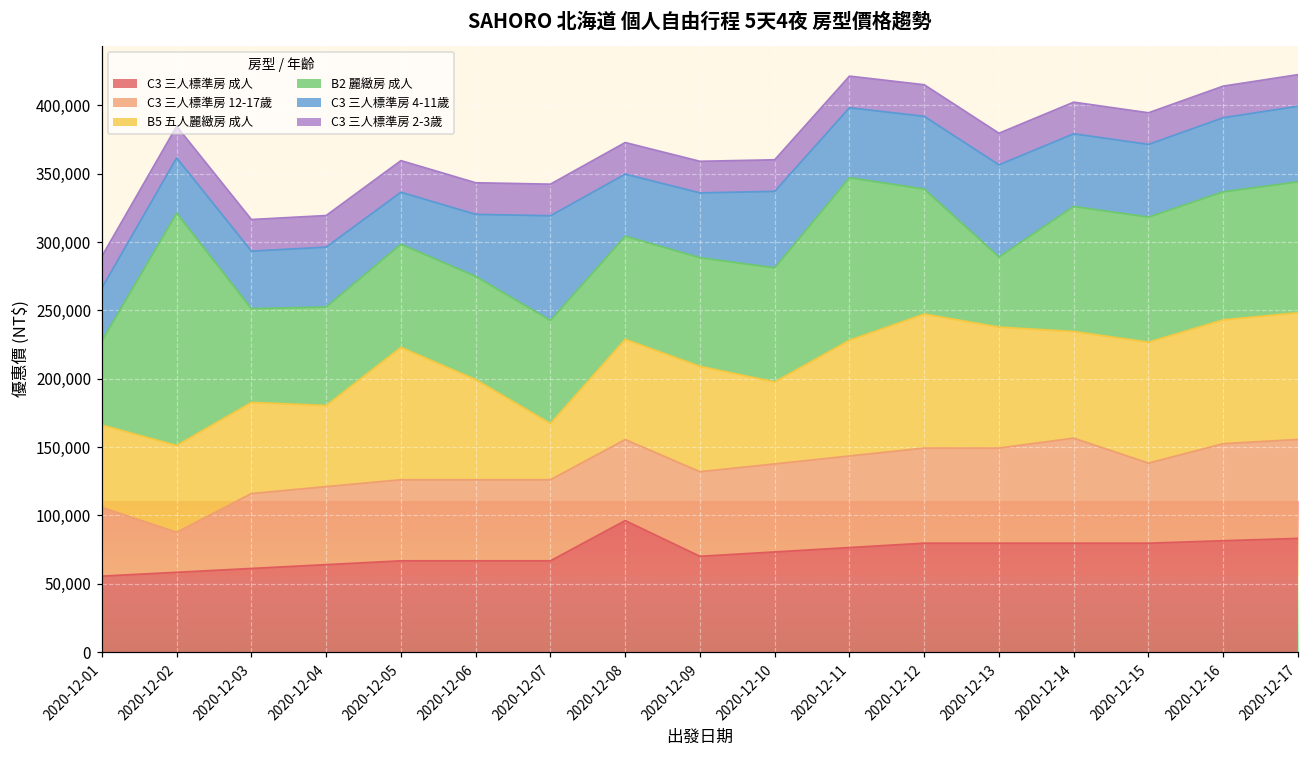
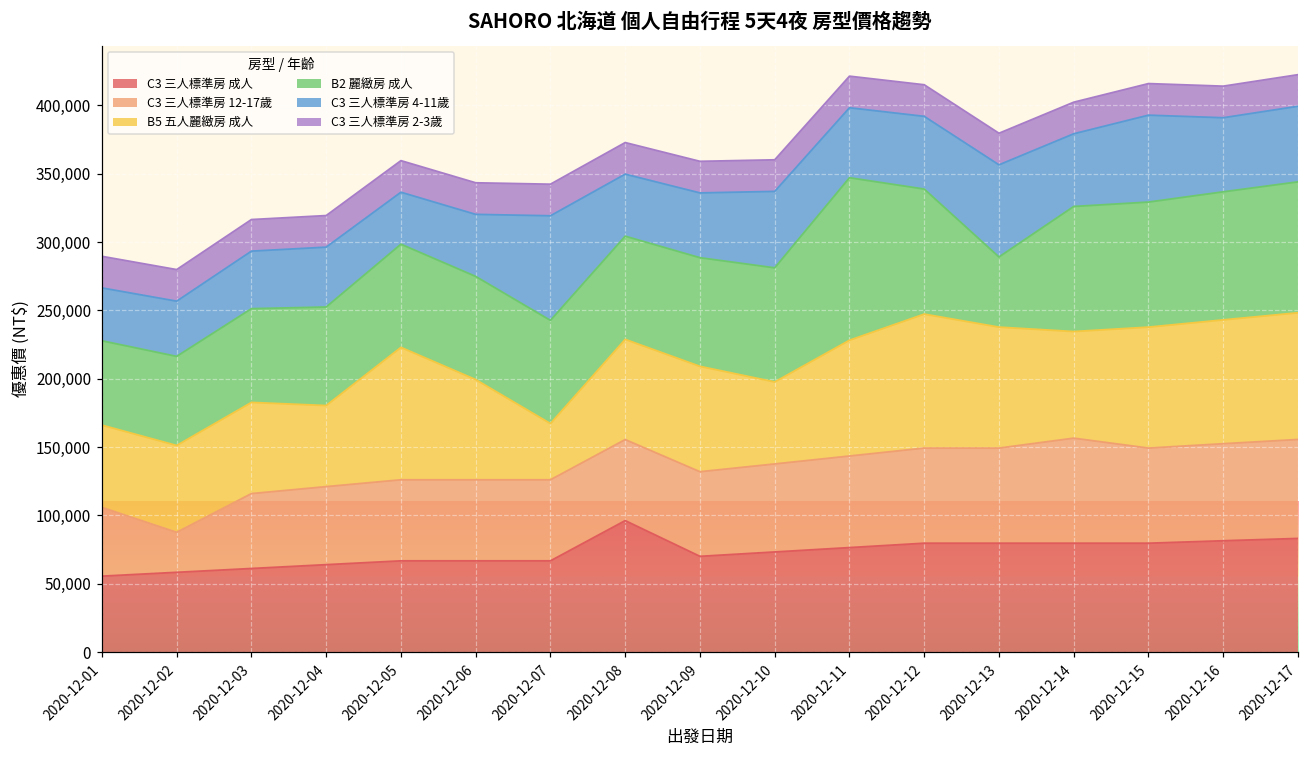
  {
    "C3 三人標準房 成人": {
      "2020-12-01": "56,000",
      "2020-12-02": "58,000",
      "2020-12-03": "61,000",
      "2020-12-04": "64,000",
      "2020-12-05": "67,000",
      "2020-12-06": "67,000",
      "2020-12-07": "67,000",
      "2020-12-08": "96,000",
      "2020-12-09": "70,000",
      "2020-12-10": "73,000",
      "2020-12-11": "76,000",
      "2020-12-12": "80,000",
      "2020-12-13": "80,000",
      "2020-12-14": "80,000",
      "2020-12-15": "80,000",
      "2020-12-16": "81,000",
      "2020-12-17": "83,000"
    },
    "C3 三人標準房 12-17歲": {
      "2020-12-01": "50,000",
      "2020-12-02": "29,000",
      "2020-12-03": "55,000",
      "2020-12-04": "57,000",
      "2020-12-05": "59,000",
      "2020-12-06": "59,000",
      "2020-12-07": "59,000",
      "2020-12-08": "59,000",
      "2020-12-09": "62,000",
      "2020-12-10": "64,000",
      "2020-12-11": "67,000",
      "2020-12-12": "70,000",
      "2020-12-13": "70,000",
      "2020-12-14": "77,000",
-     "2020-12-15": "59,000",
+     "2020-12-15": "70,000",
      "2020-12-16": "71,000",
      "2020-12-17": "72,000"
    },
    "B5 五人麗緻房 成人": {
      "2020-12-01": "60,000",
      "2020-12-02": "64,000",
      "2020-12-03": "67,000",
      "2020-12-04": "59,000",
      "2020-12-05": "97,000",
      "2020-12-06": "73,000",
      "2020-12-07": "41,000",
      "2020-12-08": "73,000",
      "2020-12-09": "77,000",
      "2020-12-10": "60,000",
      "2020-12-11": "85,000",
      "2020-12-12": "98,000",
      "2020-12-13": "89,000",
      "2020-12-14": "78,000",
      "2020-12-15": "89,000",
      "2020-12-16": "91,000",
      "2020-12-17": "93,000"
    },
    "B2 麗緻房 成人": {
      "2020-12-01": "62,000",
-     "2020-12-02": "170,000",
+     "2020-12-02": "65,000",
      "2020-12-03": "69,000",
      "2020-12-04": "72,000",
      "2020-12-05": "76,000",
      "2020-12-06": "76,000",
      "2020-12-07": "76,000",
      "2020-12-08": "76,000",
      "2020-12-09": "80,000",
      "2020-12-10": "84,000",
      "2020-12-11": "119,000",
      "2020-12-12": "92,000",
      "2020-12-13": "51,000",
      "2020-12-14": "92,000",
      "2020-12-15": "92,000",
      "2020-12-16": "94,000",
      "2020-12-17": "96,000"
    },
    "C3 三人標準房 4-11歲": {
      "2020-12-01": "39,000",
      "2020-12-02": "40,000",
      "2020-12-03": "42,000",
      "2020-12-04": "44,000",
      "2020-12-05": "38,000",
      "2020-12-06": "45,000",
      "2020-12-07": "77,000",
      "2020-12-08": "45,000",
      "2020-12-09": "47,000",
      "2020-12-10": "56,000",
      "2020-12-11": "51,000",
      "2020-12-12": "53,000",
      "2020-12-13": "67,000",
      "2020-12-14": "53,000",
-     "2020-12-15": "53,000",
+     "2020-12-15": "64,000",
      "2020-12-16": "54,000",
      "2020-12-17": "55,000"
    },
    "C3 三人標準房 2-3歲": {
      "2020-12-01": "23,000",
      "2020-12-03": "23,000",
      "2020-12-04": "23,000",
      "2020-12-05": "23,000",
      "2020-12-06": "23,000",
      "2020-12-07": "23,000",
      "2020-12-08": "23,000",
      "2020-12-09": "23,000",
      "2020-12-10": "23,000",
      "2020-12-11": "23,000",
      "2020-12-12": "23,000",
      "2020-12-13": "23,000",
      "2020-12-14": "23,000",
      "2020-12-15": "23,000",
      "2020-12-16": "23,000",
      "2020-12-17": "23,000"
    }
  }
